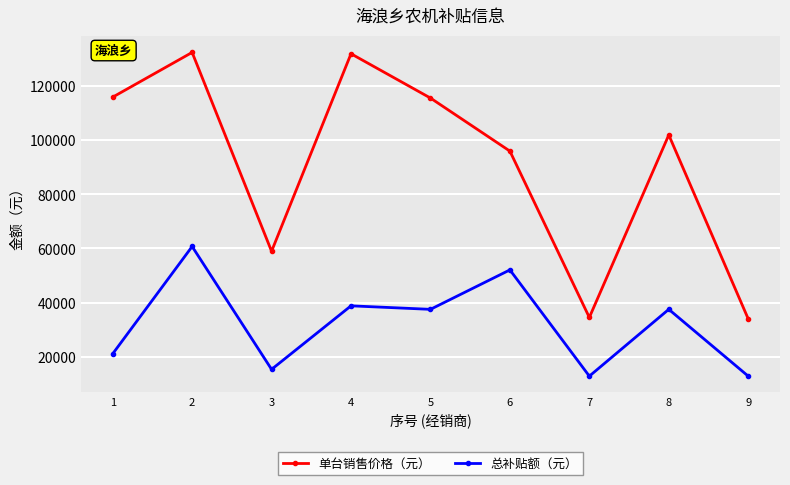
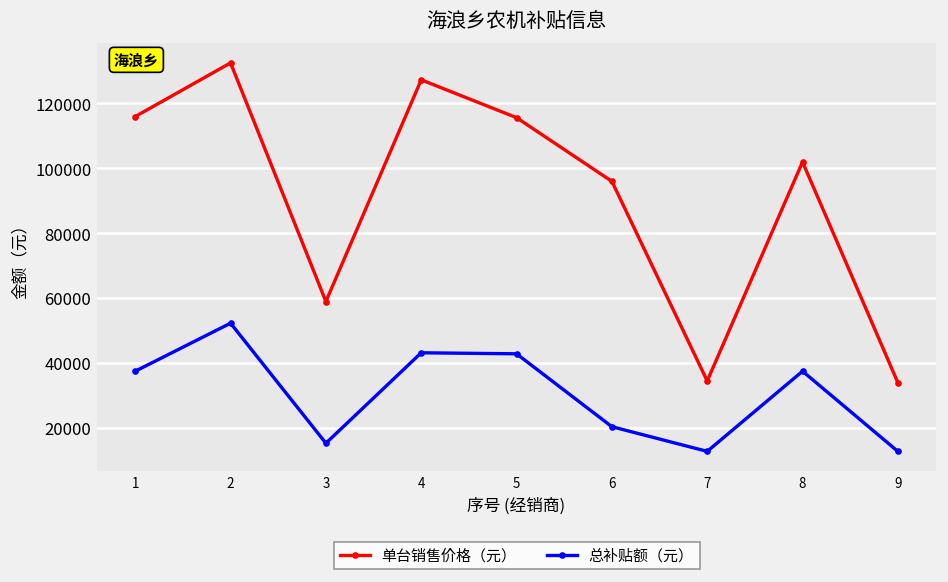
  {
    "单台销售价格（元）": {
      "1": 116000,
      "2": 133000,
      "3": 59000,
-     "4": 132000,
+     "4": 127000,
      "5": 116000,
      "6": 96000,
      "7": 35000,
      "8": 102000,
      "9": 34000
    },
    "总补贴额（元）": {
-     "1": 21000,
-     "2": 61000,
+     "1": 38000,
+     "2": 52000,
      "3": 15000,
-     "4": 39000,
-     "5": 38000,
-     "6": 52000,
+     "4": 43000,
+     "5": 43000,
+     "6": 20000,
      "7": 13000,
      "8": 38000,
      "9": 13000
    }
  }
